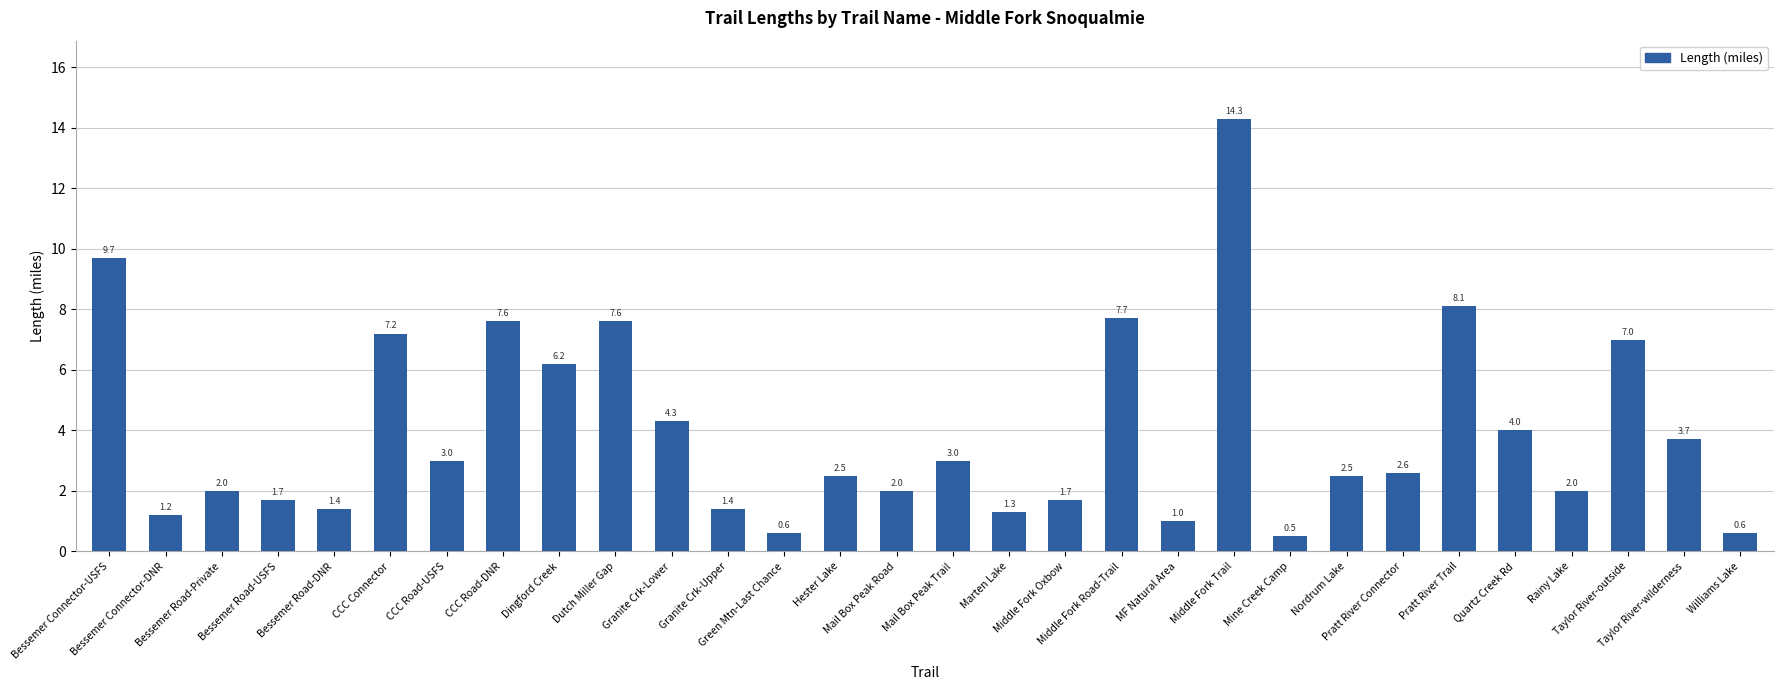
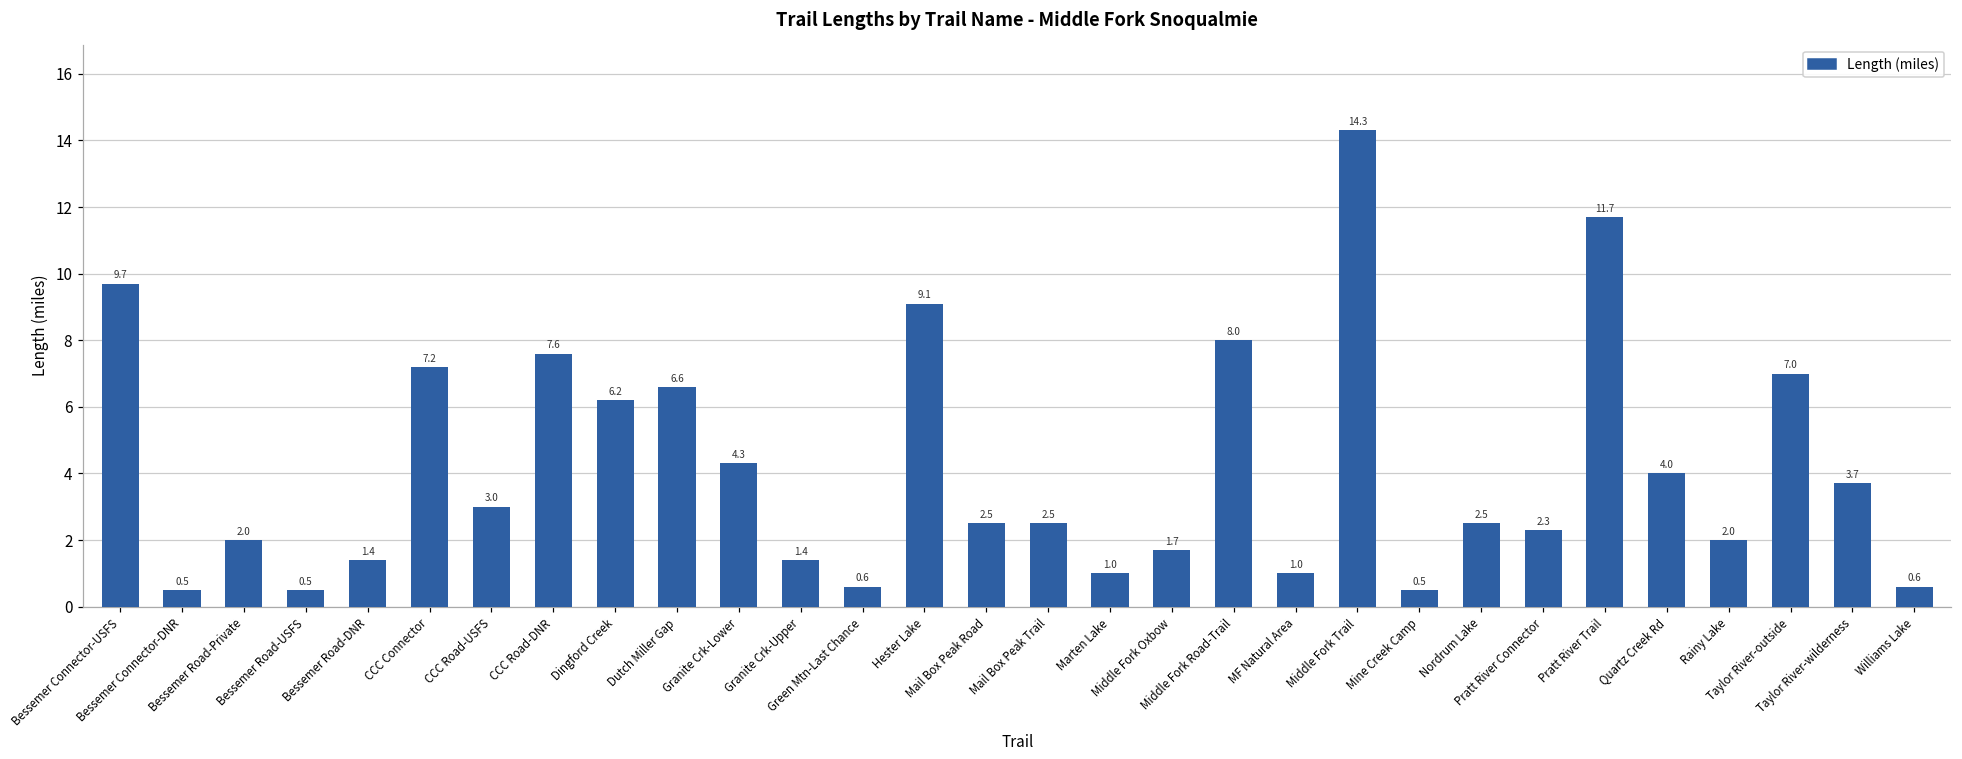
  {
    "Bessemer Connector-USFS": 9.7,
-   "Bessemer Connector-DNR": 1.2,
+   "Bessemer Connector-DNR": 0.5,
    "Bessemer Road-Private": 2.0,
-   "Bessemer Road-USFS": 1.7,
+   "Bessemer Road-USFS": 0.5,
    "Bessemer Road-DNR": 1.4,
    "CCC Connector": 7.2,
    "CCC Road-USFS": 3.0,
    "CCC Road-DNR": 7.6,
    "Dingford Creek": 6.2,
-   "Dutch Miller Gap": 7.6,
+   "Dutch Miller Gap": 6.6,
    "Granite Crk-Lower": 4.3,
    "Granite Crk-Upper": 1.4,
    "Green Mtn-Last Chance": 0.6,
-   "Hester Lake": 2.5,
-   "Mail Box Peak Road": 2.0,
-   "Mail Box Peak Trail": 3.0,
-   "Marten Lake": 1.3,
+   "Hester Lake": 9.1,
+   "Mail Box Peak Road": 2.5,
+   "Mail Box Peak Trail": 2.5,
+   "Marten Lake": 1.0,
    "Middle Fork Oxbow": 1.7,
-   "Middle Fork Road-Trail": 7.7,
+   "Middle Fork Road-Trail": 8.0,
    "MF Natural Area": 1.0,
    "Middle Fork Trail": 14.3,
    "Mine Creek Camp": 0.5,
    "Nordrum Lake": 2.5,
-   "Pratt River Connector": 2.6,
-   "Pratt River Trail": 8.1,
+   "Pratt River Connector": 2.3,
+   "Pratt River Trail": 11.7,
    "Quartz Creek Rd": 4.0,
    "Rainy Lake": 2.0,
    "Taylor River-outside": 7.0,
    "Taylor River-wilderness": 3.7,
    "Williams Lake": 0.6
  }
